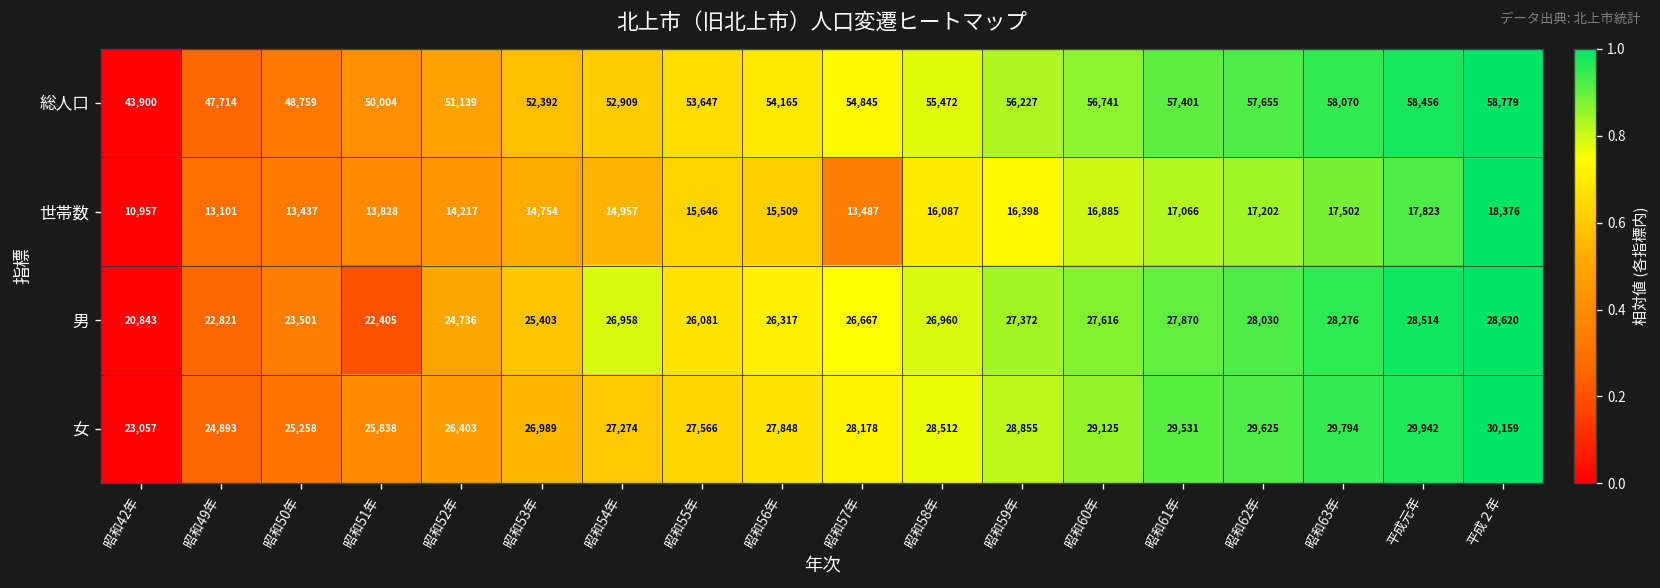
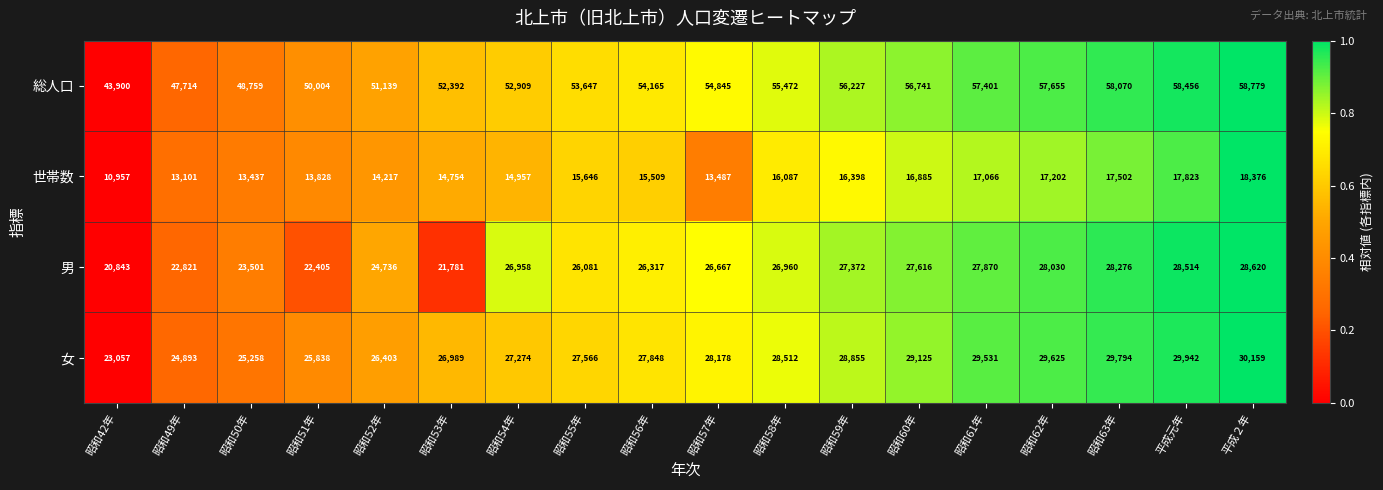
  {
    "総人口": {
      "昭和42年": "43,900",
      "昭和49年": "47,714",
      "昭和50年": "48,759",
      "昭和51年": "50,004",
      "昭和52年": "51,139",
      "昭和53年": "52,392",
      "昭和54年": "52,909",
      "昭和55年": "53,647",
      "昭和56年": "54,165",
      "昭和57年": "54,845",
      "昭和58年": "55,472",
      "昭和59年": "56,227",
      "昭和60年": "56,741",
      "昭和61年": "57,401",
      "昭和62年": "57,655",
      "昭和63年": "58,070",
      "平成元年": "58,456",
      "平成２年": "58,779"
    },
    "世帯数": {
      "昭和42年": "10,957",
      "昭和49年": "13,101",
      "昭和50年": "13,437",
      "昭和51年": "13,828",
      "昭和52年": "14,217",
      "昭和53年": "14,754",
      "昭和54年": "14,957",
      "昭和55年": "15,646",
      "昭和56年": "15,509",
      "昭和57年": "13,487",
      "昭和58年": "16,087",
      "昭和59年": "16,398",
      "昭和60年": "16,885",
      "昭和61年": "17,066",
      "昭和62年": "17,202",
      "昭和63年": "17,502",
      "平成元年": "17,823",
      "平成２年": "18,376"
    },
    "男": {
      "昭和42年": "20,843",
      "昭和49年": "22,821",
      "昭和50年": "23,501",
      "昭和51年": "22,405",
      "昭和52年": "24,736",
-     "昭和53年": "25,403",
+     "昭和53年": "21,781",
      "昭和54年": "26,958",
      "昭和55年": "26,081",
      "昭和56年": "26,317",
      "昭和57年": "26,667",
      "昭和58年": "26,960",
      "昭和59年": "27,372",
      "昭和60年": "27,616",
      "昭和61年": "27,870",
      "昭和62年": "28,030",
      "昭和63年": "28,276",
      "平成元年": "28,514",
      "平成２年": "28,620"
    },
    "女": {
      "昭和42年": "23,057",
      "昭和49年": "24,893",
      "昭和50年": "25,258",
      "昭和51年": "25,838",
      "昭和52年": "26,403",
      "昭和53年": "26,989",
      "昭和54年": "27,274",
      "昭和55年": "27,566",
      "昭和56年": "27,848",
      "昭和57年": "28,178",
      "昭和58年": "28,512",
      "昭和59年": "28,855",
      "昭和60年": "29,125",
      "昭和61年": "29,531",
      "昭和62年": "29,625",
      "昭和63年": "29,794",
      "平成元年": "29,942",
      "平成２年": "30,159"
    }
  }
